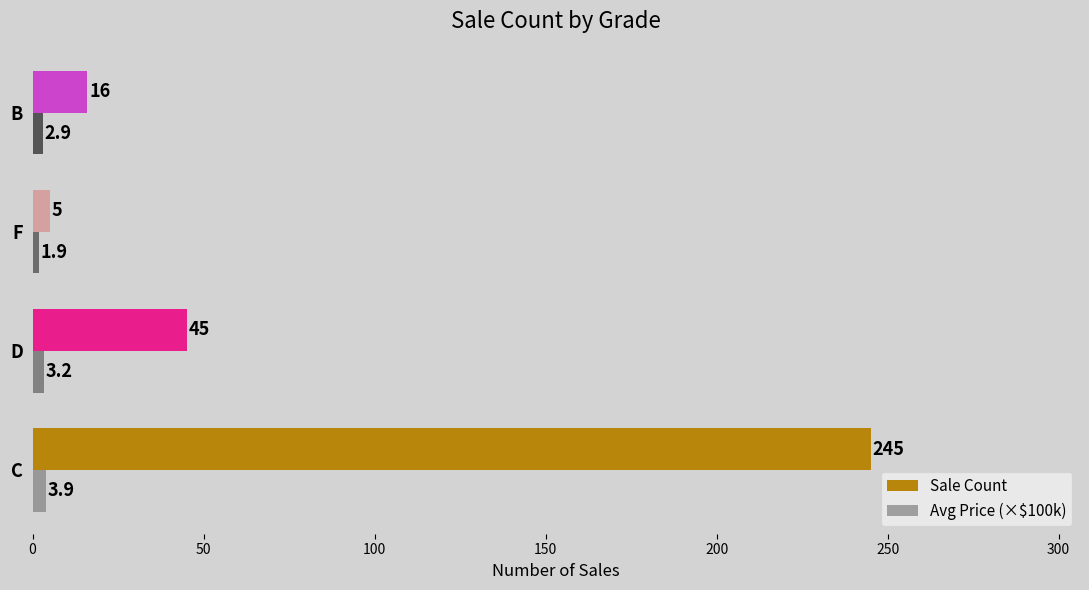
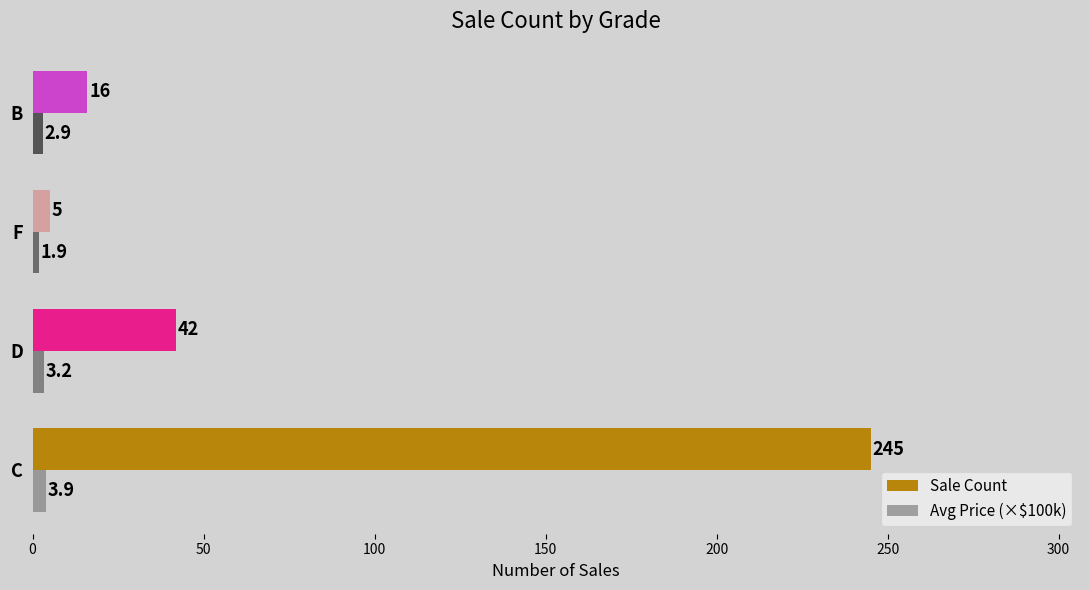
  {
    "Sale Count": {
      "B": 16,
      "F": 5,
-     "D": 45,
+     "D": 42,
      "C": 245
    },
    "Avg Price (×$100k)": {
      "B": 2.9,
      "F": 1.9,
      "D": 3.2,
      "C": 3.9
    }
  }
